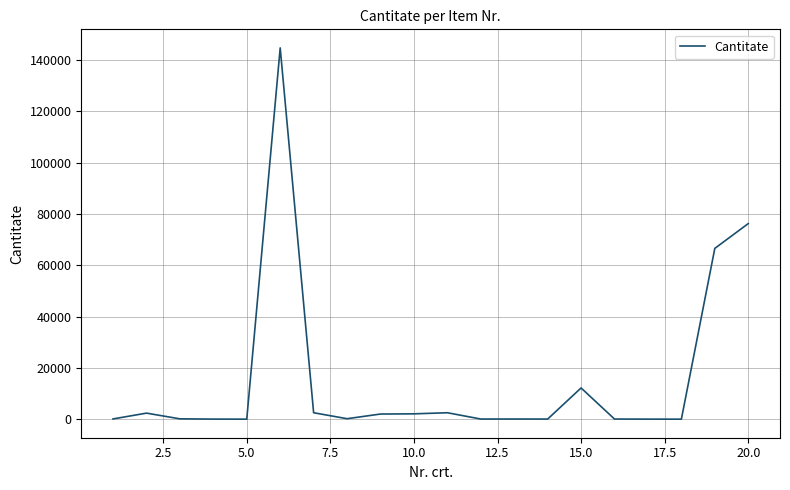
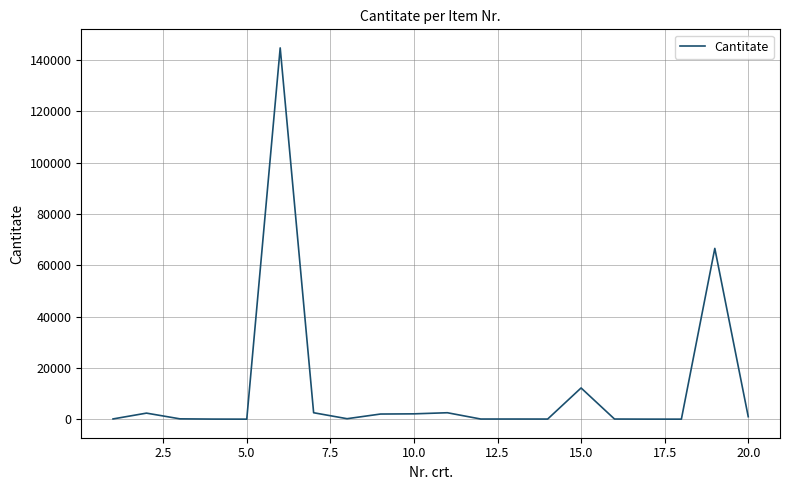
  {
    "5.0": 0,
    "10.0": 2000,
    "15.0": 12000,
-   "20.0": 76000
+   "20.0": 1000
  }
